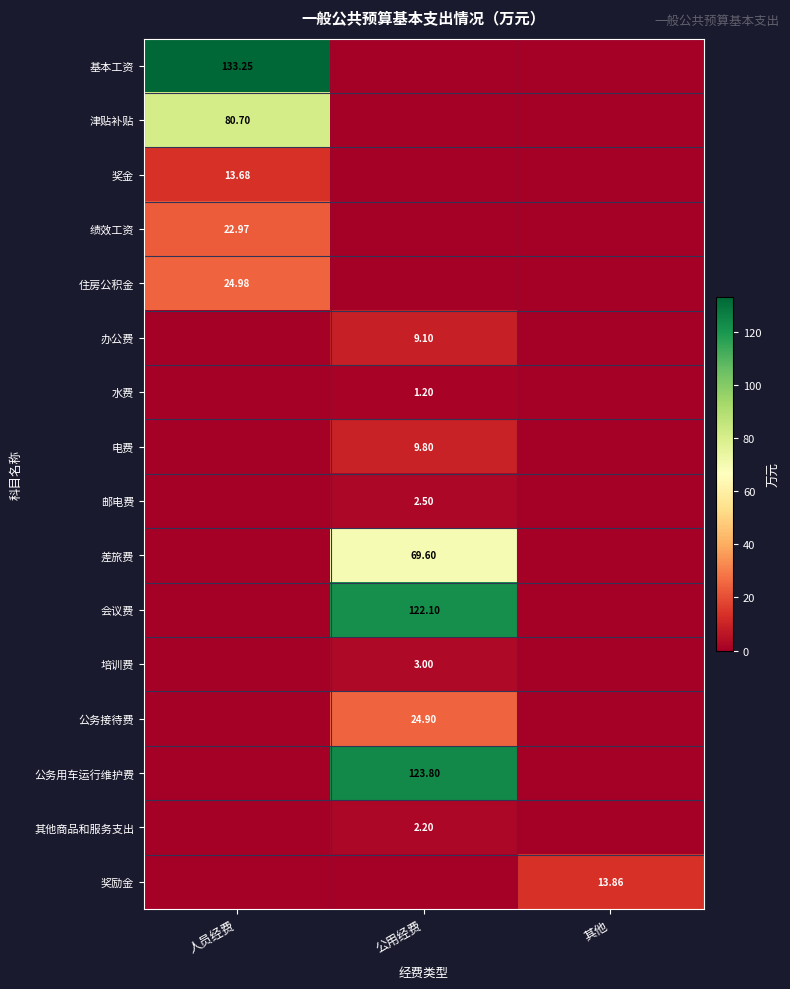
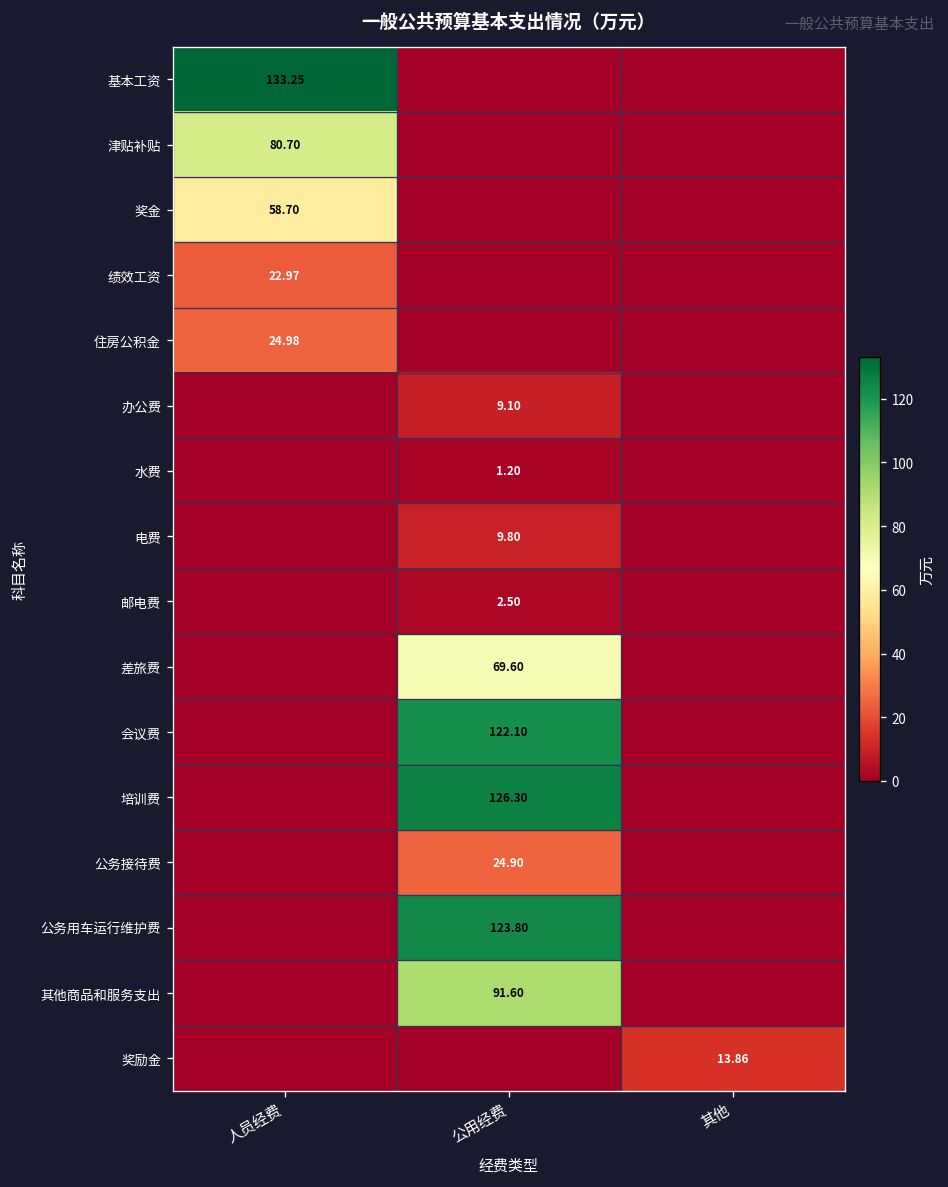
  {
    "基本工资": {
      "人员经费": 133.25
    },
    "津贴补贴": {
      "人员经费": 80.70
    },
    "奖金": {
-     "人员经费": 13.68
+     "人员经费": 58.70
    },
    "绩效工资": {
      "人员经费": 22.97
    },
    "住房公积金": {
      "人员经费": 24.98
    },
    "办公费": {
      "公用经费": 9.10
    },
    "水费": {
      "公用经费": 1.20
    },
    "电费": {
      "公用经费": 9.80
    },
    "邮电费": {
      "公用经费": 2.50
    },
    "差旅费": {
      "公用经费": 69.60
    },
    "会议费": {
      "公用经费": 122.10
    },
    "培训费": {
-     "公用经费": 3.00
+     "公用经费": 126.30
    },
    "公务接待费": {
      "公用经费": 24.90
    },
    "公务用车运行维护费": {
      "公用经费": 123.80
    },
    "其他商品和服务支出": {
-     "公用经费": 2.20
+     "公用经费": 91.60
    },
    "奖励金": {
      "其他": 13.86
    }
  }
